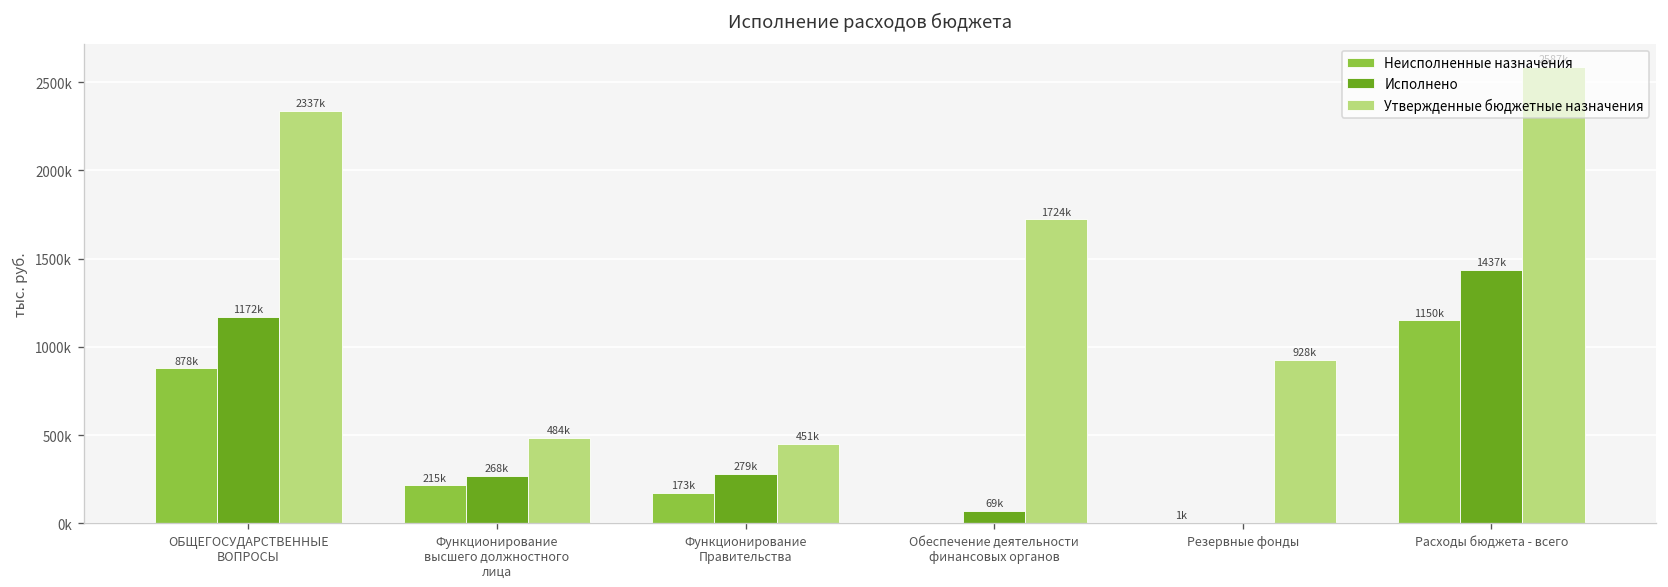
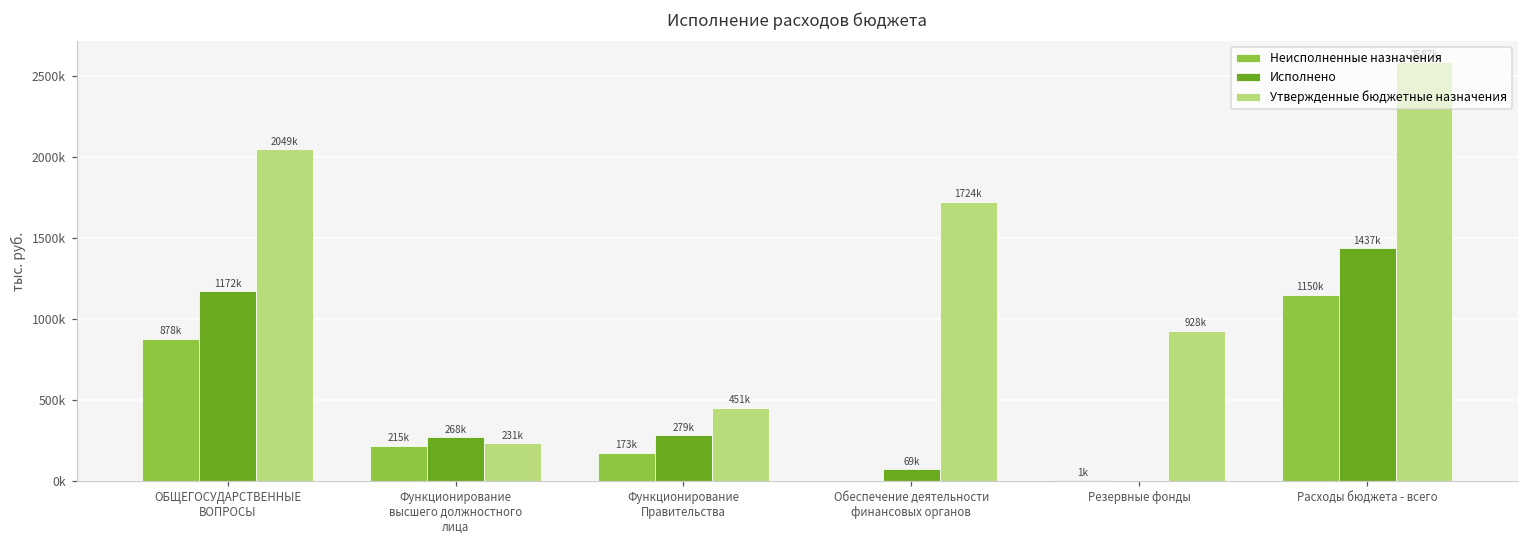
  {
    "Утвержденные бюджетные назначения": {
-     "ОБЩЕГОСУДАРСТВЕННЫЕ ВОПРОСЫ": "2337k",
-     "Функционирование высшего должностного лица": "484k",
+     "ОБЩЕГОСУДАРСТВЕННЫЕ ВОПРОСЫ": "2049k",
+     "Функционирование высшего должностного лица": "231k",
      "Функционирование Правительства": "451k",
      "Обеспечение деятельности финансовых органов": "1724k",
      "Резервные фонды": "928k"
    }
  }
